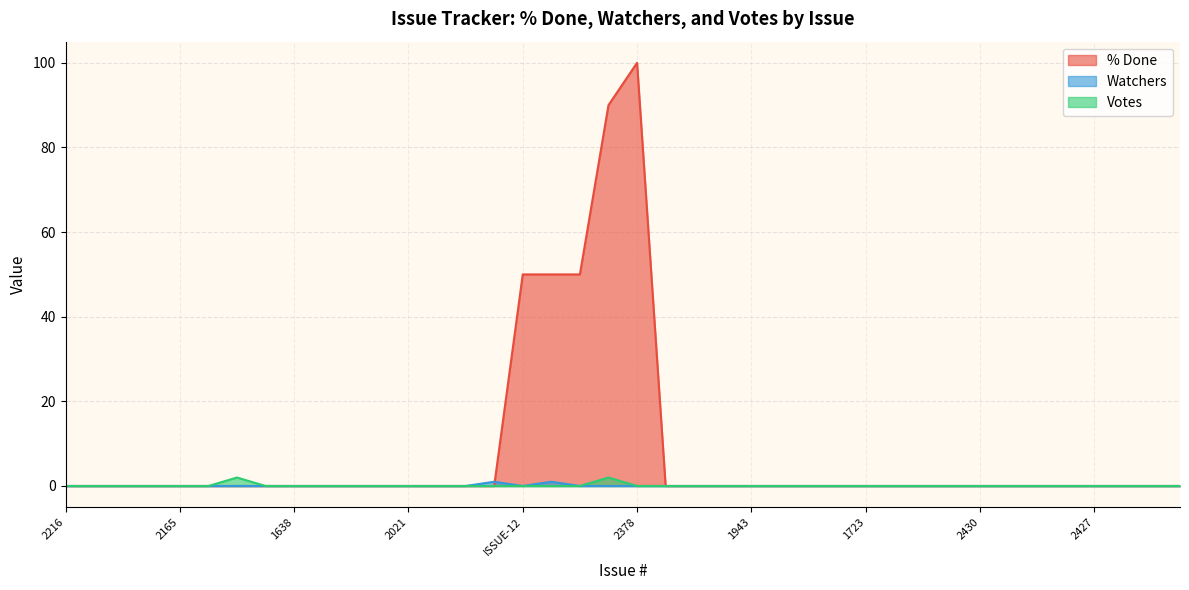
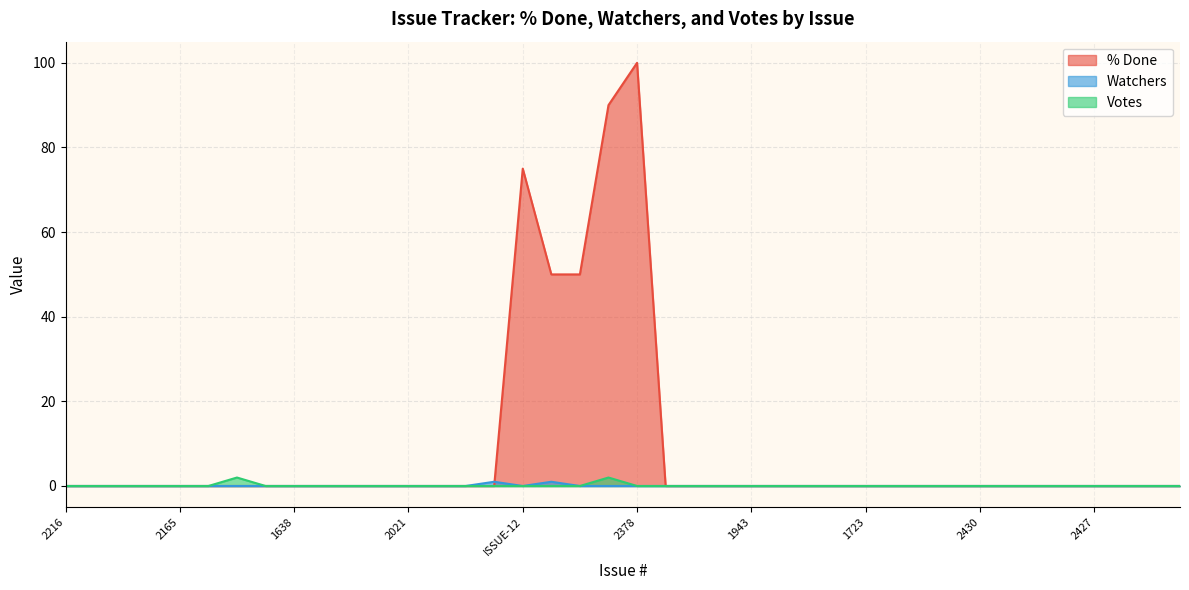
  {
    "% Done": {
-     "ISSUE-12": 50,
+     "ISSUE-12": 75,
      "2378": 100
    }
  }
